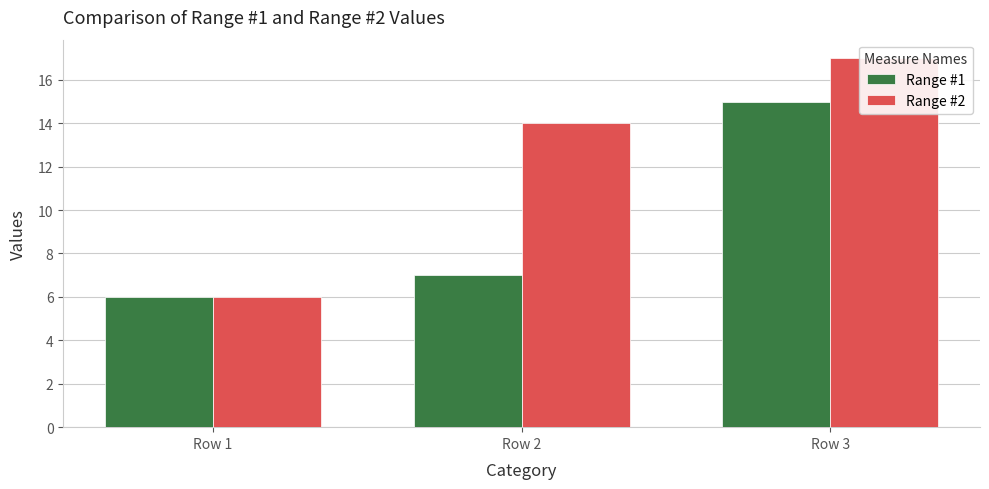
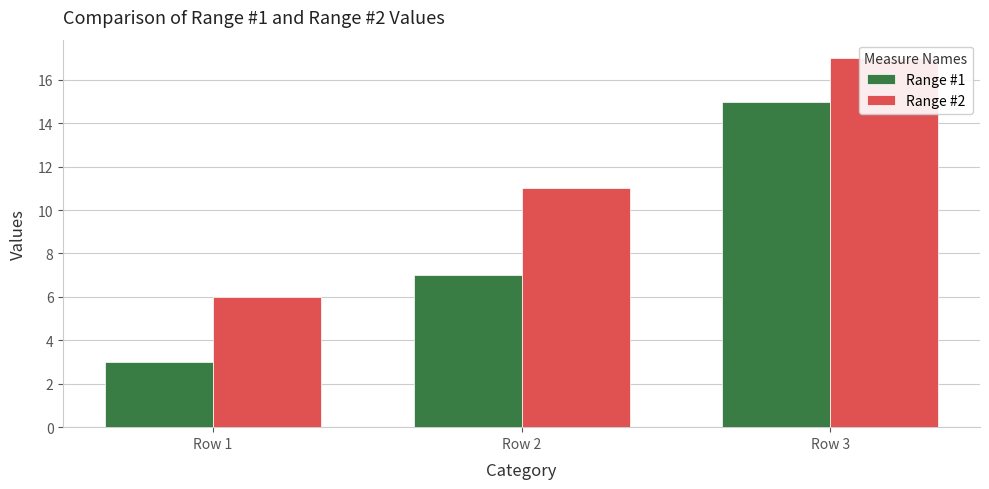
  {
    "Range #1": {
-     "Row 1": 6,
+     "Row 1": 3,
      "Row 2": 7,
      "Row 3": 15
    },
    "Range #2": {
      "Row 1": 6,
-     "Row 2": 14
+     "Row 2": 11
    }
  }
